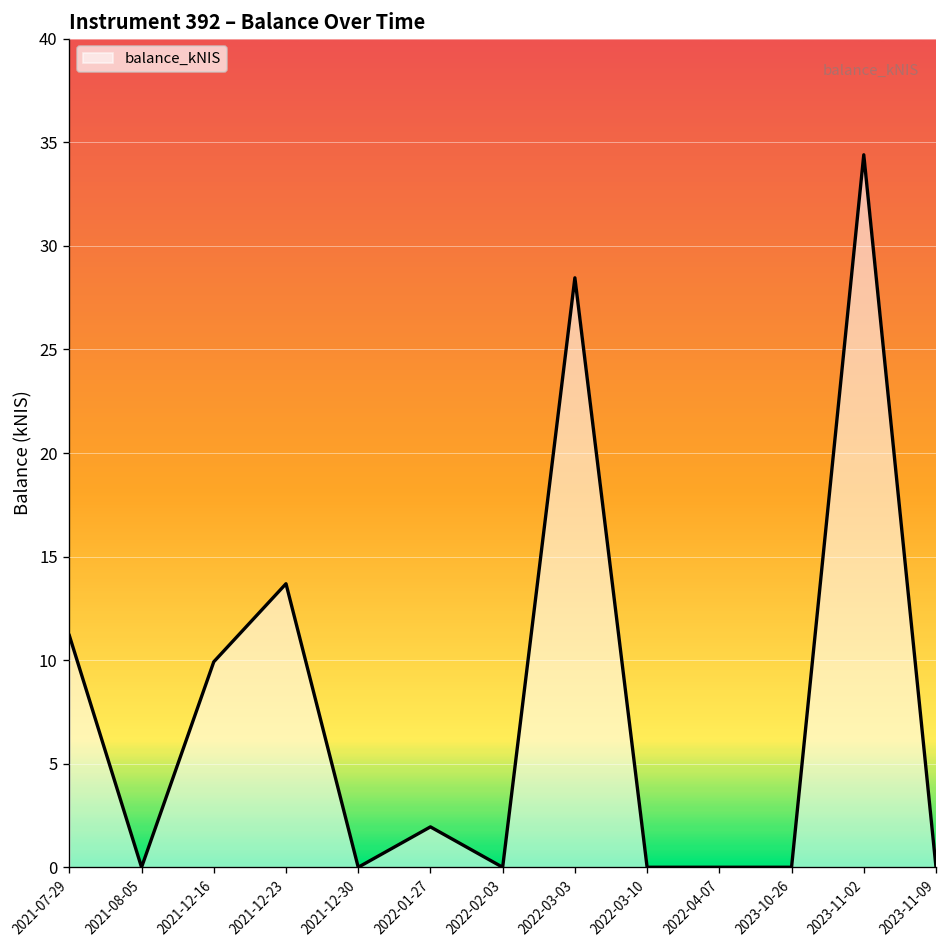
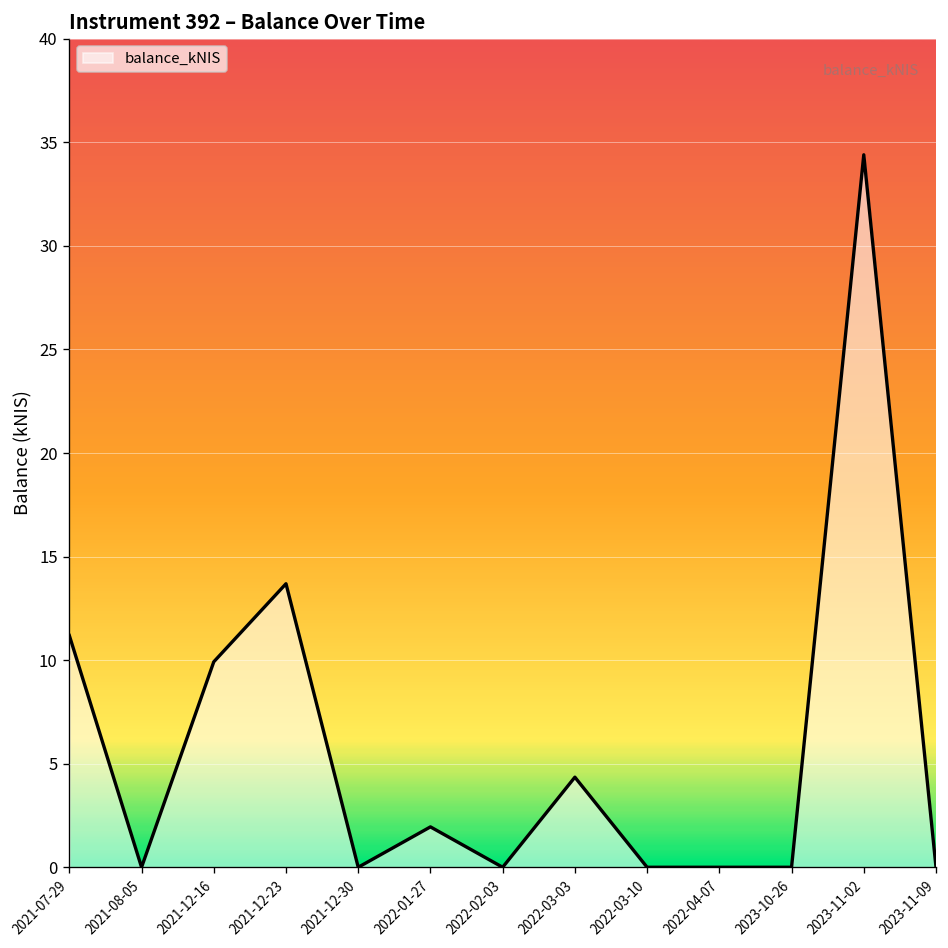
  {
    "2021-07-29": 11.2,
    "2021-08-05": 0.0,
    "2021-12-16": 9.9,
    "2021-12-23": 13.7,
    "2021-12-30": 0.0,
    "2022-01-27": 2.0,
    "2022-02-03": 0.0,
-   "2022-03-03": 28.5,
+   "2022-03-03": 4.4,
    "2022-03-10": 0.0,
    "2022-04-07": 0.0,
    "2023-10-26": 0.0,
    "2023-11-02": 34.4,
    "2023-11-09": 0.0
  }
